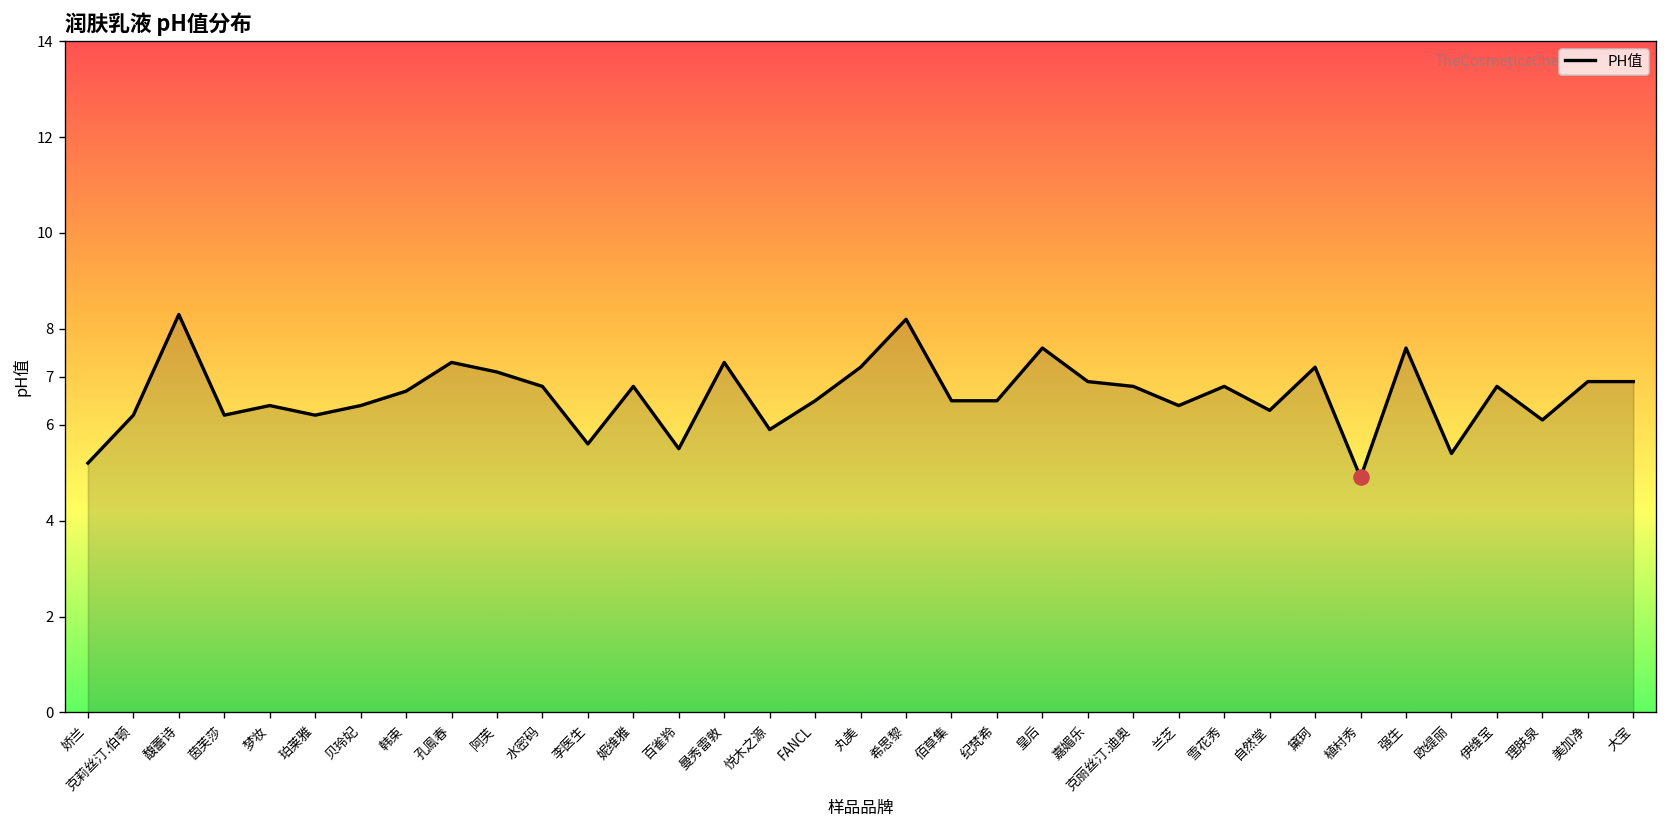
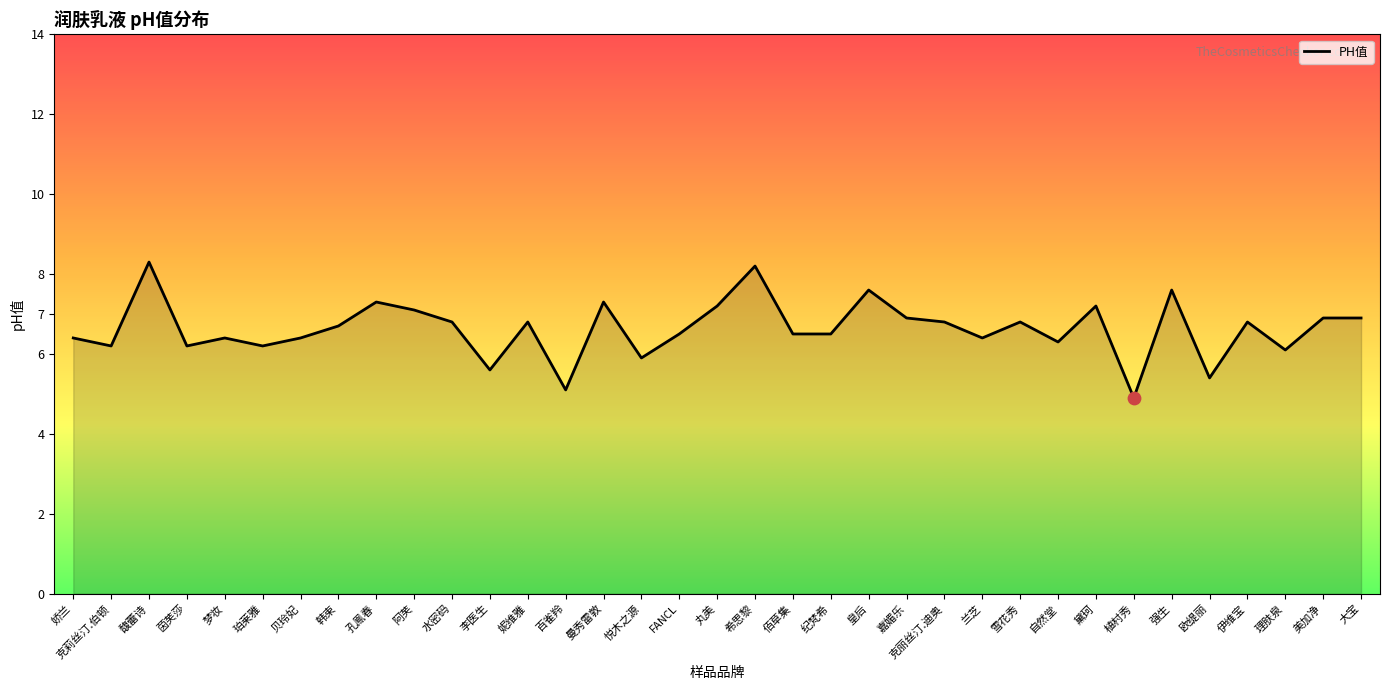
  {
    "PH值": {
-     "娇兰": 5.2,
+     "娇兰": 6.4,
      "克莉丝汀.伯顿": 6.2,
      "馥蕾诗": 8.3,
      "茵芙莎": 6.2,
      "梦妆": 6.4,
      "珀莱雅": 6.2,
      "贝玲妃": 6.4,
      "韩束": 6.7,
      "孔鳯春": 7.3,
      "阿芙": 7.1,
      "水密码": 6.8,
      "李医生": 5.6,
      "妮维雅": 6.8,
-     "百雀羚": 5.5,
+     "百雀羚": 5.1,
      "曼秀雷敦": 7.3,
      "悦木之源": 5.9,
      "FANCL": 6.5,
      "丸美": 7.2,
      "希思黎": 8.2,
      "佰草集": 6.5,
      "纪梵希": 6.5,
      "皇后": 7.6,
      "嘉媚乐": 6.9,
      "克丽丝汀.迪奥": 6.8,
      "兰芝": 6.4,
      "雪花秀": 6.8,
      "自然堂": 6.3,
      "黛珂": 7.2,
      "强生": 7.6,
      "欧缇丽": 5.4,
      "伊维宝": 6.8,
      "理肤泉": 6.1,
      "美加净": 6.9,
      "大宝": 6.9
    }
  }
